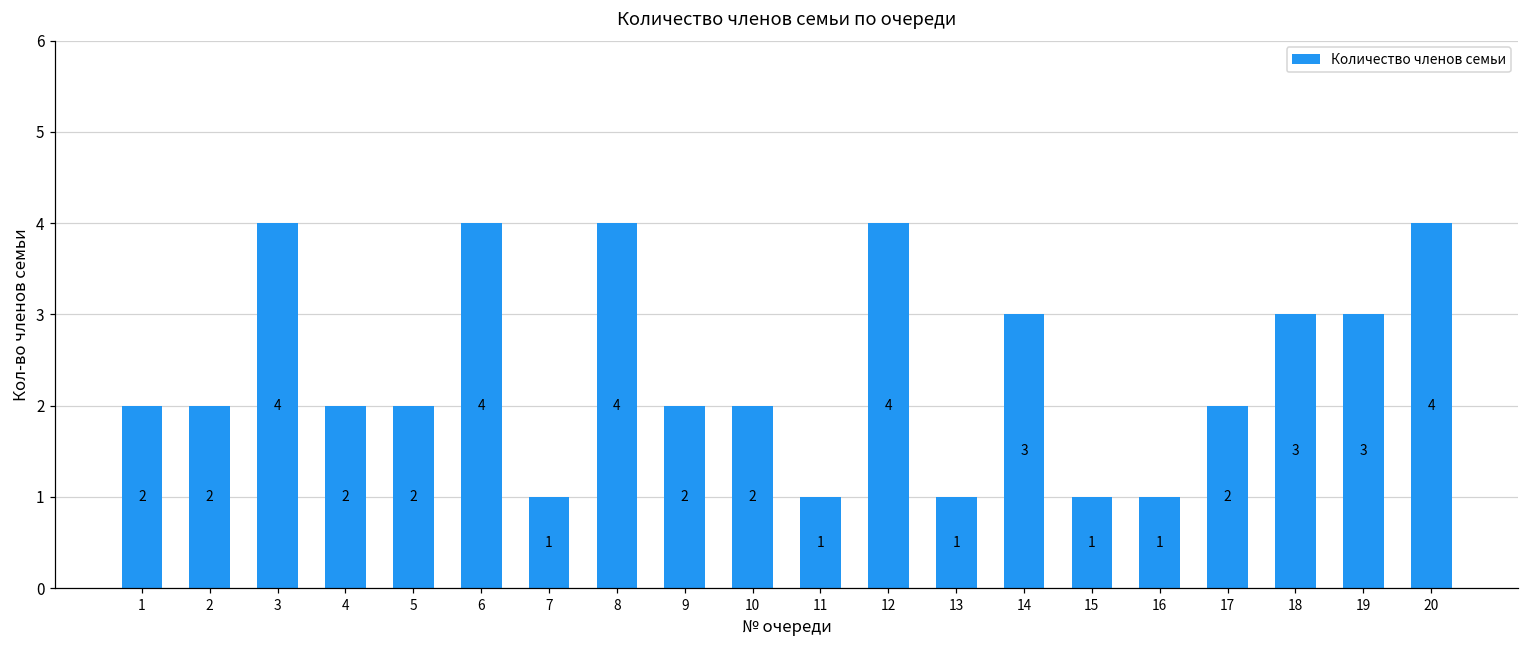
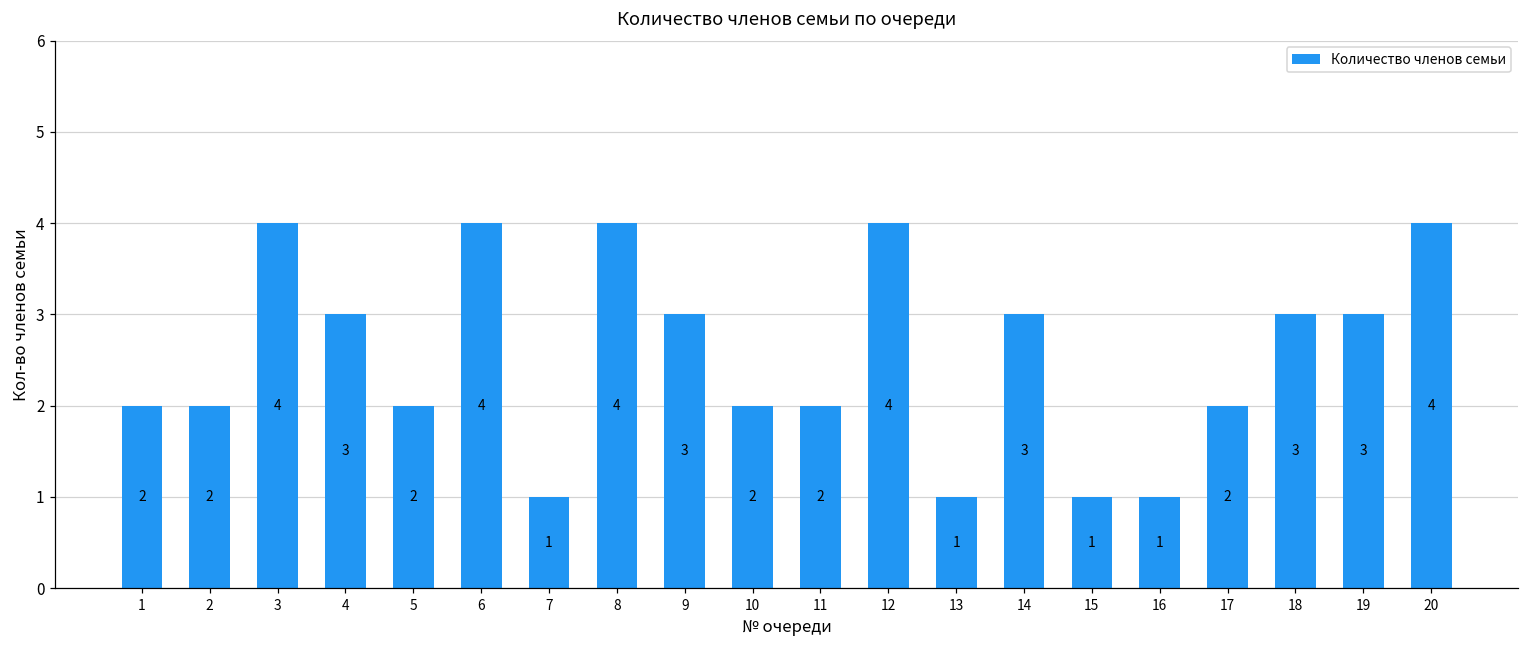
  {
    "1": 2,
    "2": 2,
    "3": 4,
-   "4": 2,
+   "4": 3,
    "5": 2,
    "6": 4,
    "7": 1,
    "8": 4,
-   "9": 2,
+   "9": 3,
    "10": 2,
-   "11": 1,
+   "11": 2,
    "12": 4,
    "13": 1,
    "14": 3,
    "15": 1,
    "16": 1,
    "17": 2,
    "18": 3,
    "19": 3,
    "20": 4
  }
